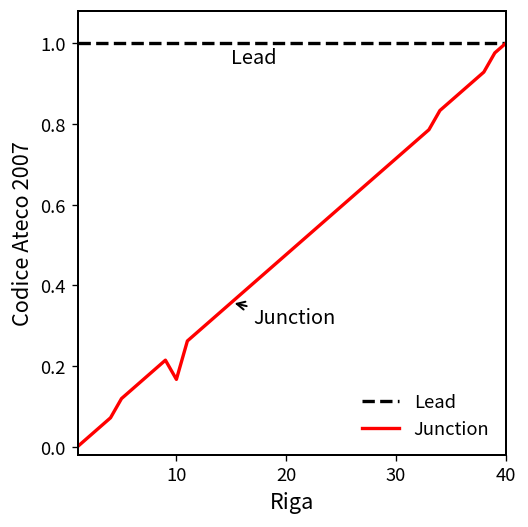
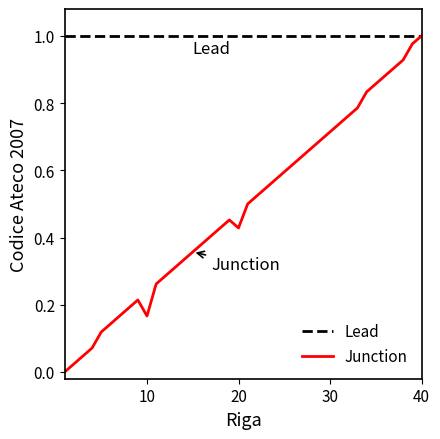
  {
    "10": 0.17,
-   "20": 0.48,
+   "20": 0.43,
    "30": 0.71,
    "40": 1.00
  }
